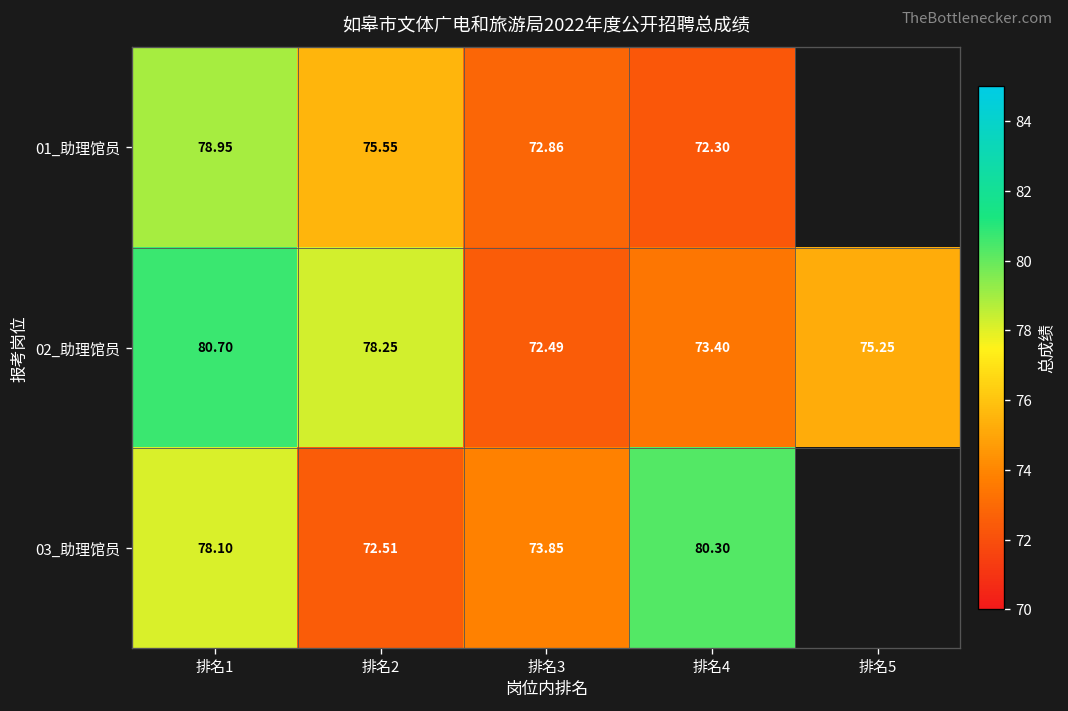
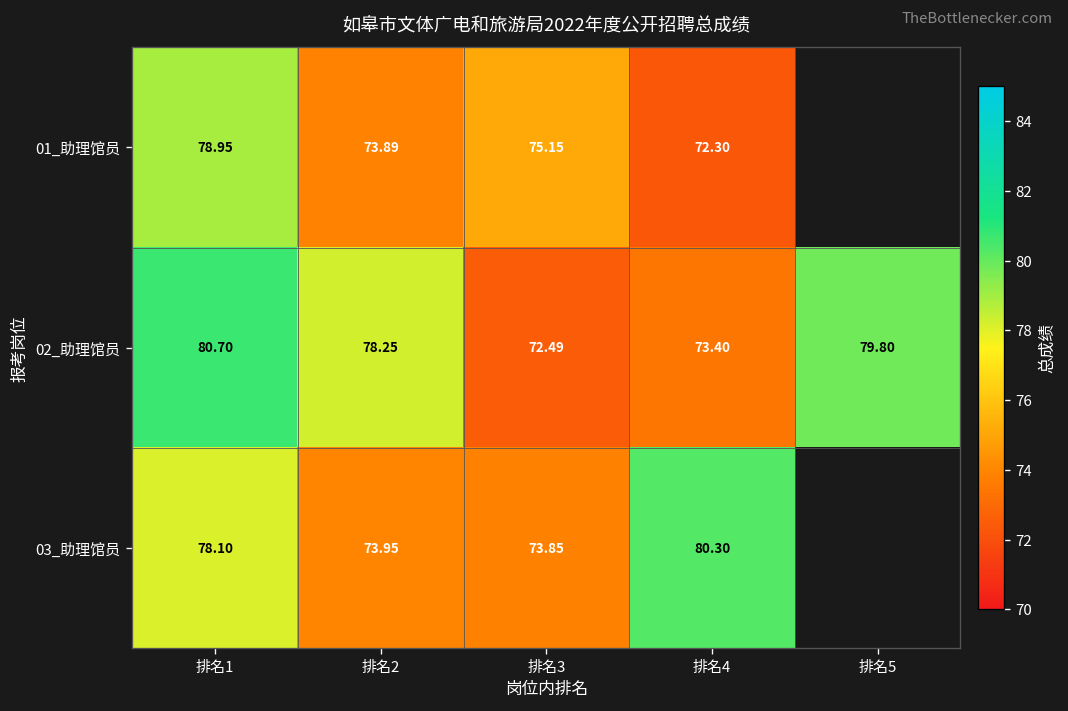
  {
    "01_助理馆员": {
      "排名1": 78.95,
-     "排名2": 75.55,
-     "排名3": 72.86,
+     "排名2": 73.89,
+     "排名3": 75.15,
      "排名4": 72.30
    },
    "02_助理馆员": {
      "排名1": 80.70,
      "排名2": 78.25,
      "排名3": 72.49,
      "排名4": 73.40,
-     "排名5": 75.25
+     "排名5": 79.80
    },
    "03_助理馆员": {
      "排名1": 78.10,
-     "排名2": 72.51,
+     "排名2": 73.95,
      "排名3": 73.85,
      "排名4": 80.30
    }
  }
